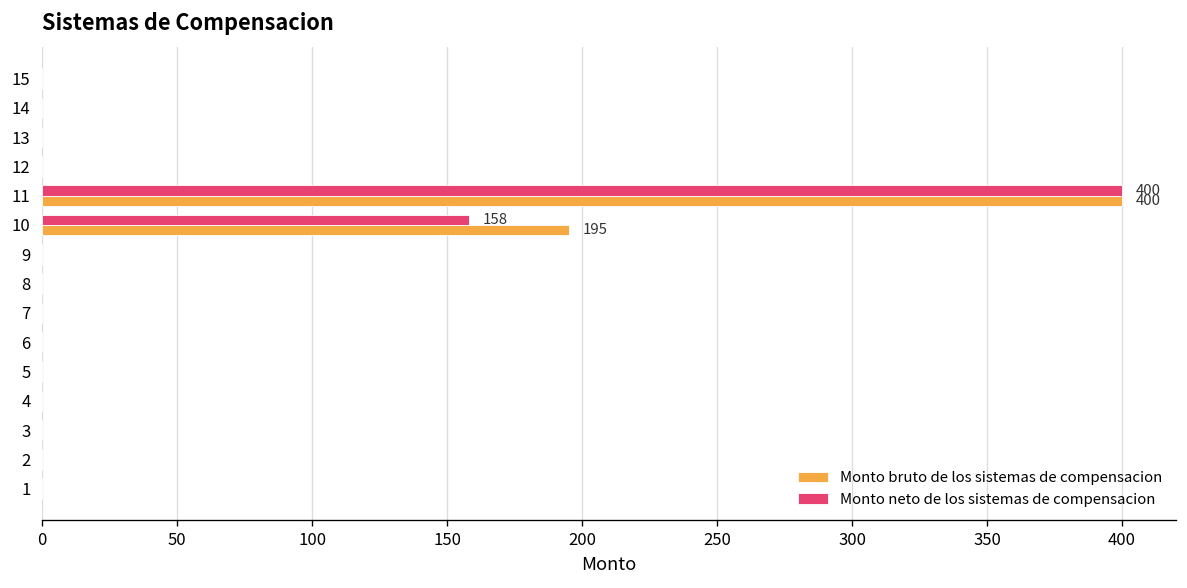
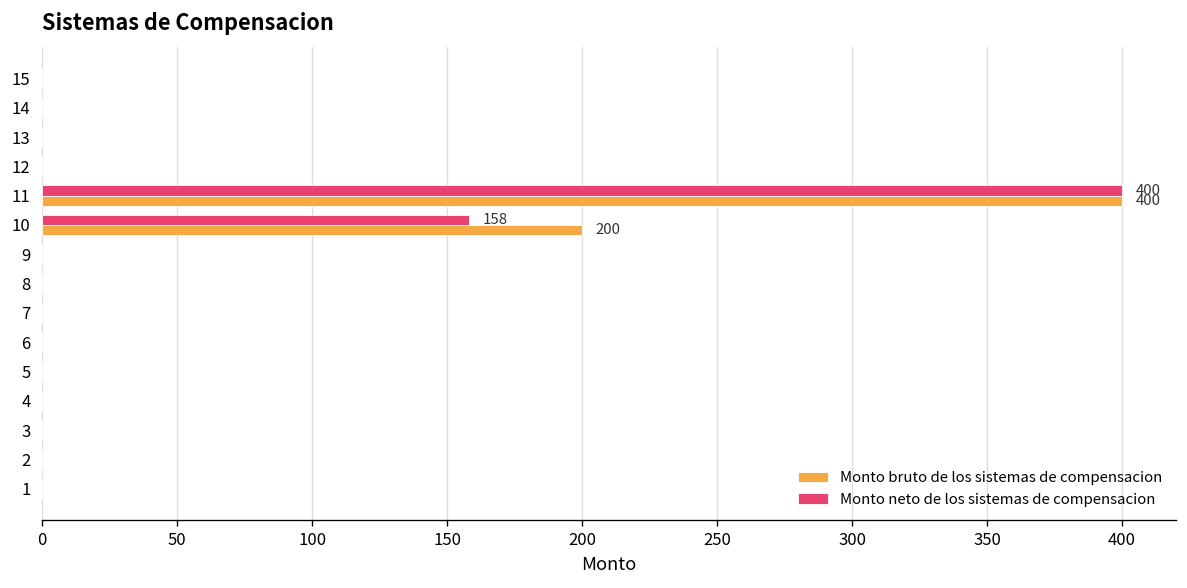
  {
    "Monto bruto de los sistemas de compensacion": {
-     "10": 195
+     "10": 200
    },
    "Monto neto de los sistemas de compensacion": {
      "10": 158
    }
  }
